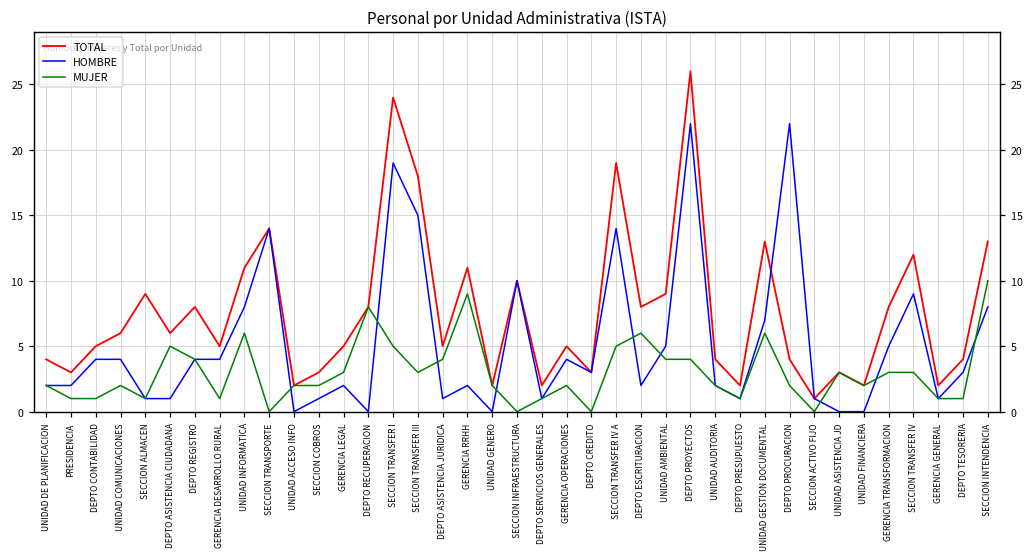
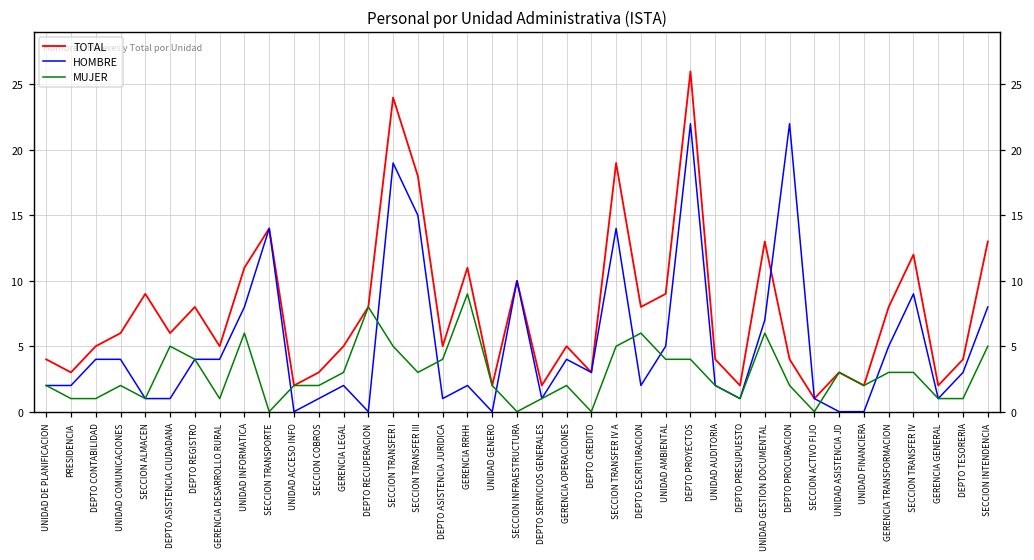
  {
    "TOTAL": {
      "UNIDAD DE PLANIFICACION": 4,
      "PRESIDENCIA": 3,
      "DEPTO CONTABILIDAD": 5,
      "UNIDAD COMUNICACIONES": 6,
      "SECCION ALMACEN": 9,
      "DEPTO ASISTENCIA CIUDADANA": 6,
      "DEPTO REGISTRO": 8,
      "GERENCIA DESARROLLO RURAL": 5,
      "UNIDAD INFORMATICA": 11,
      "SECCION COBROS": 3,
      "GERENCIA LEGAL": 5,
      "SECCION TRANSFER I": 24,
      "SECCION TRANSFER III": 18,
      "DEPTO ASISTENCIA JURIDICA": 5,
      "GERENCIA RRHH": 11,
      "DEPTO SERVICIOS GENERALES": 2,
      "GERENCIA OPERACIONES": 5,
      "SECCION TRANSFER IV A": 19,
      "DEPTO ESCRITURACION": 8,
      "UNIDAD AMBIENTAL": 9,
      "DEPTO PROYECTOS": 26,
      "UNIDAD AUDITORIA": 4,
      "DEPTO PRESUPUESTO": 2,
      "UNIDAD GESTION DOCUMENTAL": 13,
      "DEPTO PROCURACION": 4,
      "GERENCIA TRANSFORMACION": 8,
      "SECCION TRANSFER IV": 12,
      "GERENCIA GENERAL": 2,
      "DEPTO TESORERIA": 4,
      "SECCION INTENDENCIA": 13
    },
    "HOMBRE": {
      "PRESIDENCIA": 2,
      "DEPTO CONTABILIDAD": 4,
      "UNIDAD COMUNICACIONES": 4,
      "DEPTO ASISTENCIA CIUDADANA": 1,
      "GERENCIA DESARROLLO RURAL": 4,
      "UNIDAD INFORMATICA": 8,
      "UNIDAD ACCESO INFO": 0,
      "SECCION COBROS": 1,
      "GERENCIA LEGAL": 2,
      "DEPTO RECUPERACION": 0,
      "SECCION TRANSFER I": 19,
      "SECCION TRANSFER III": 15,
      "DEPTO ASISTENCIA JURIDICA": 1,
      "GERENCIA RRHH": 2,
      "UNIDAD GENERO": 0,
      "GERENCIA OPERACIONES": 4,
      "SECCION TRANSFER IV A": 14,
      "DEPTO ESCRITURACION": 2,
      "UNIDAD AMBIENTAL": 5,
      "DEPTO PROYECTOS": 22,
      "UNIDAD GESTION DOCUMENTAL": 7,
      "DEPTO PROCURACION": 22,
      "UNIDAD ASISTENCIA JD": 0,
      "UNIDAD FINANCIERA": 0,
      "GERENCIA TRANSFORMACION": 5,
      "SECCION TRANSFER IV": 9,
      "DEPTO TESORERIA": 3,
      "SECCION INTENDENCIA": 8
    },
    "MUJER": {
      "PRESIDENCIA": 1,
      "DEPTO CONTABILIDAD": 1,
      "UNIDAD COMUNICACIONES": 2,
      "DEPTO ASISTENCIA CIUDADANA": 5,
      "GERENCIA DESARROLLO RURAL": 1,
      "UNIDAD INFORMATICA": 6,
      "SECCION TRANSPORTE": 0,
      "SECCION COBROS": 2,
      "GERENCIA LEGAL": 3,
      "SECCION TRANSFER I": 5,
      "SECCION TRANSFER III": 3,
      "DEPTO ASISTENCIA JURIDICA": 4,
      "GERENCIA RRHH": 9,
      "SECCION INFRAESTRUCTURA": 0,
      "GERENCIA OPERACIONES": 2,
      "DEPTO CREDITO": 0,
      "SECCION TRANSFER IV A": 5,
      "DEPTO ESCRITURACION": 6,
      "UNIDAD AMBIENTAL": 4,
      "DEPTO PROYECTOS": 4,
      "UNIDAD GESTION DOCUMENTAL": 6,
      "DEPTO PROCURACION": 2,
      "SECCION ACTIVO FIJO": 0,
      "GERENCIA TRANSFORMACION": 3,
      "SECCION TRANSFER IV": 3,
      "DEPTO TESORERIA": 1,
-     "SECCION INTENDENCIA": 10
+     "SECCION INTENDENCIA": 5
    }
  }
